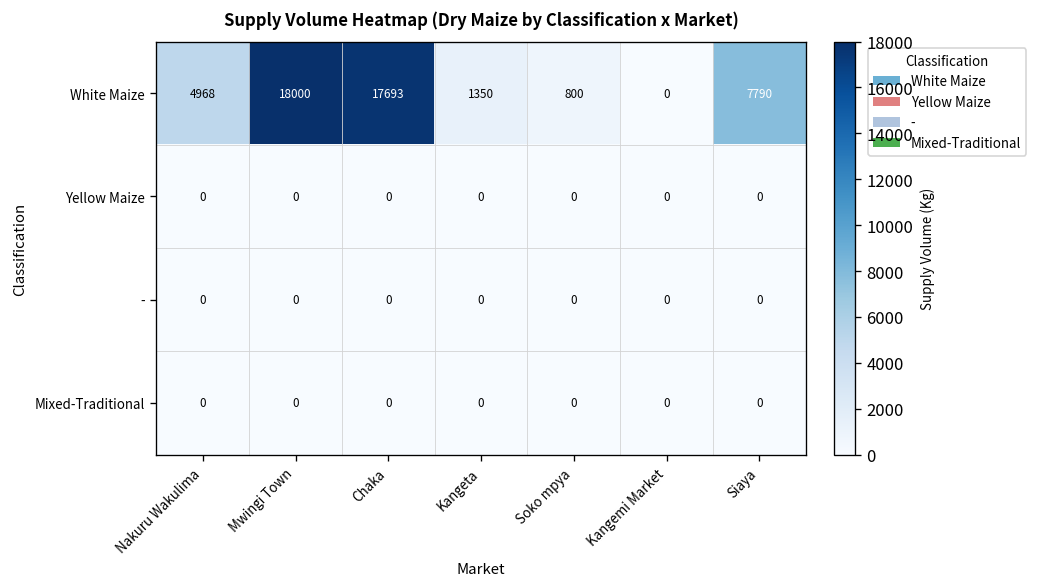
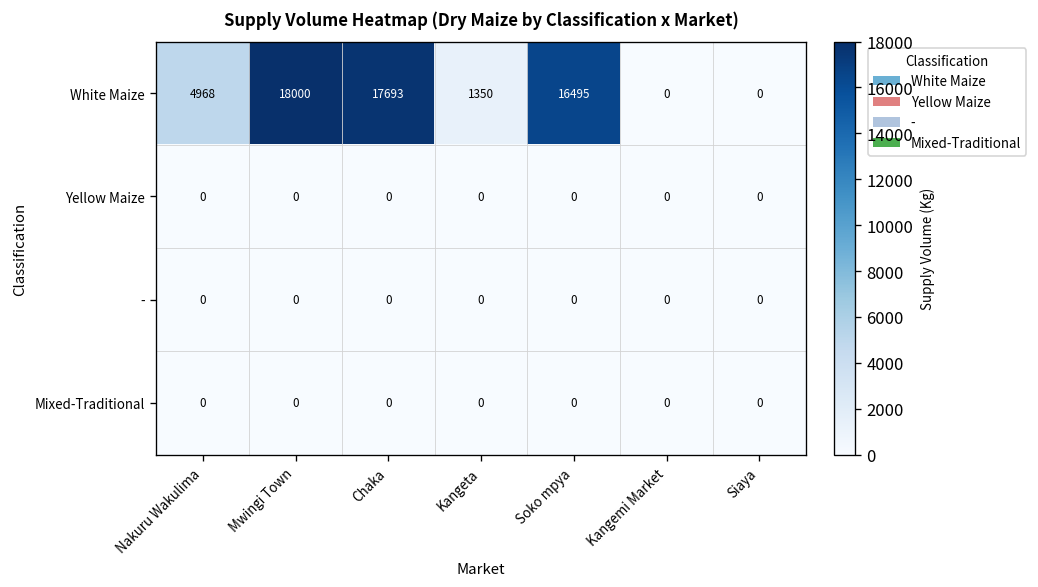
  {
    "White Maize": {
      "Nakuru Wakulima": 4968,
      "Mwingi Town": 18000,
      "Chaka": 17693,
      "Kangeta": 1350,
-     "Soko mpya": 800,
+     "Soko mpya": 16495,
      "Kangemi Market": 0,
-     "Siaya": 7790
+     "Siaya": 0
    },
    "Yellow Maize": {
      "Nakuru Wakulima": 0,
      "Mwingi Town": 0,
      "Chaka": 0,
      "Kangeta": 0,
      "Soko mpya": 0,
      "Kangemi Market": 0,
      "Siaya": 0
    },
    "-": {
      "Nakuru Wakulima": 0,
      "Mwingi Town": 0,
      "Chaka": 0,
      "Kangeta": 0,
      "Soko mpya": 0,
      "Kangemi Market": 0,
      "Siaya": 0
    },
    "Mixed-Traditional": {
      "Nakuru Wakulima": 0,
      "Mwingi Town": 0,
      "Chaka": 0,
      "Kangeta": 0,
      "Soko mpya": 0,
      "Kangemi Market": 0,
      "Siaya": 0
    }
  }
